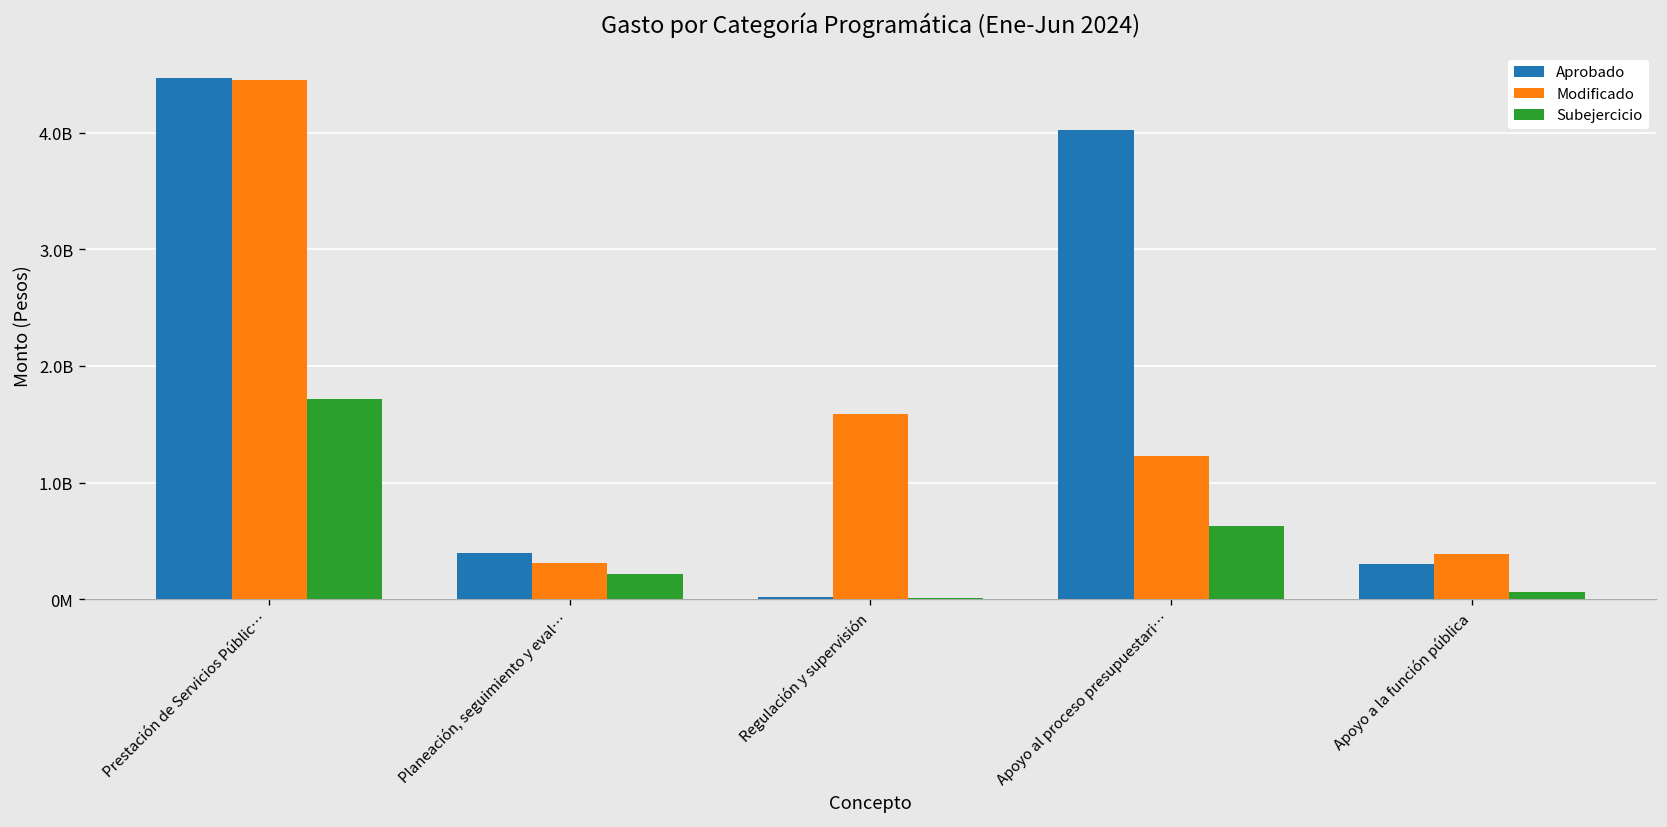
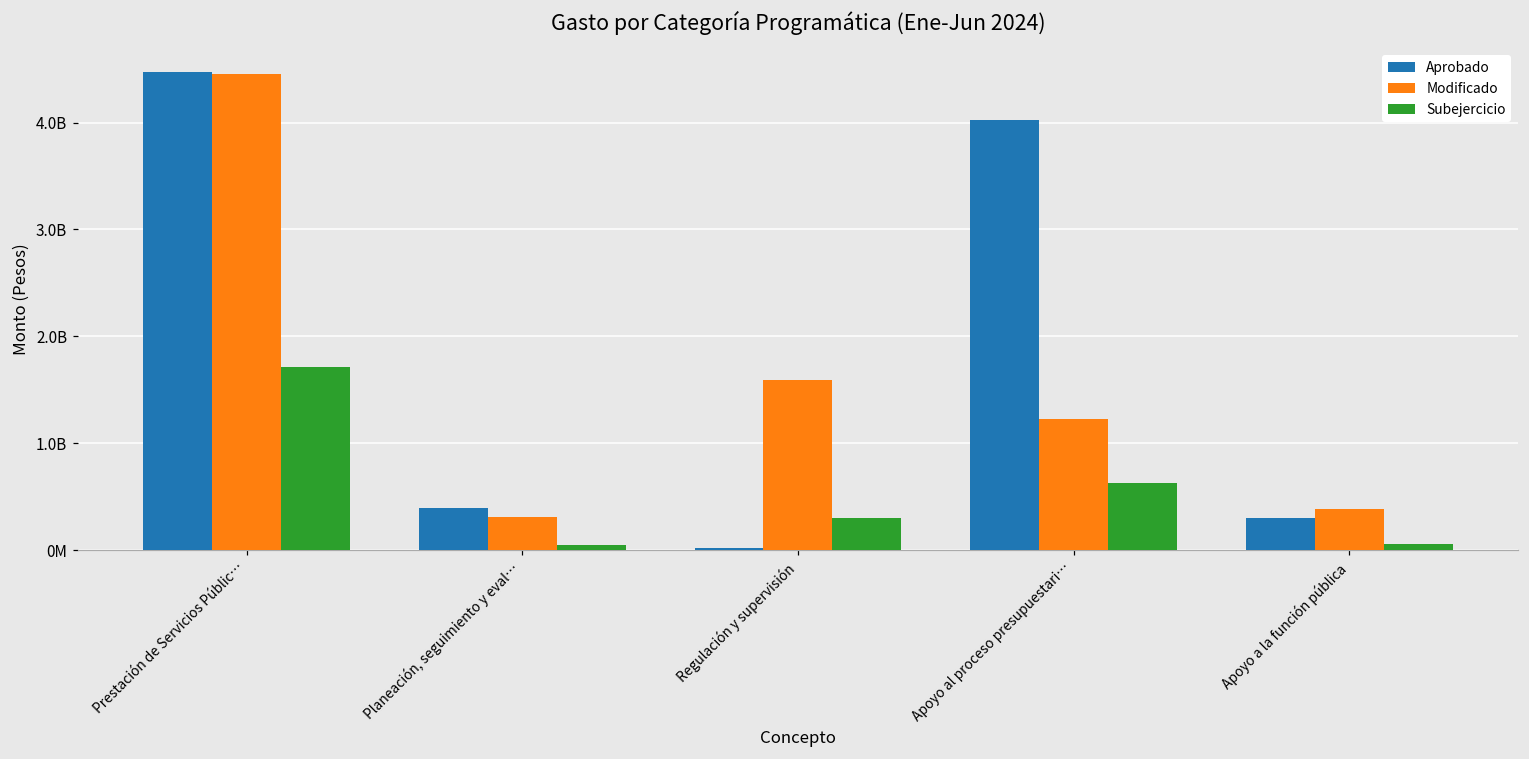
  {
    "Aprobado": {
      "Prestación de Servicios Públic…": 4500000000,
      "Planeación, seguimiento y eval…": 400000000,
      "Apoyo al proceso presupuestari…": 4000000000,
      "Apoyo a la función pública": 300000000
    },
    "Modificado": {
      "Prestación de Servicios Públic…": 4400000000,
      "Planeación, seguimiento y eval…": 300000000,
      "Regulación y supervisión": 1600000000,
      "Apoyo al proceso presupuestari…": 1200000000,
      "Apoyo a la función pública": 400000000
    },
    "Subejercicio": {
      "Prestación de Servicios Públic…": 1700000000,
-     "Planeación, seguimiento y eval…": 200000000,
-     "Regulación y supervisión": 0,
+     "Planeación, seguimiento y eval…": 100000000,
+     "Regulación y supervisión": 300000000,
      "Apoyo al proceso presupuestari…": 600000000,
      "Apoyo a la función pública": 100000000
    }
  }
